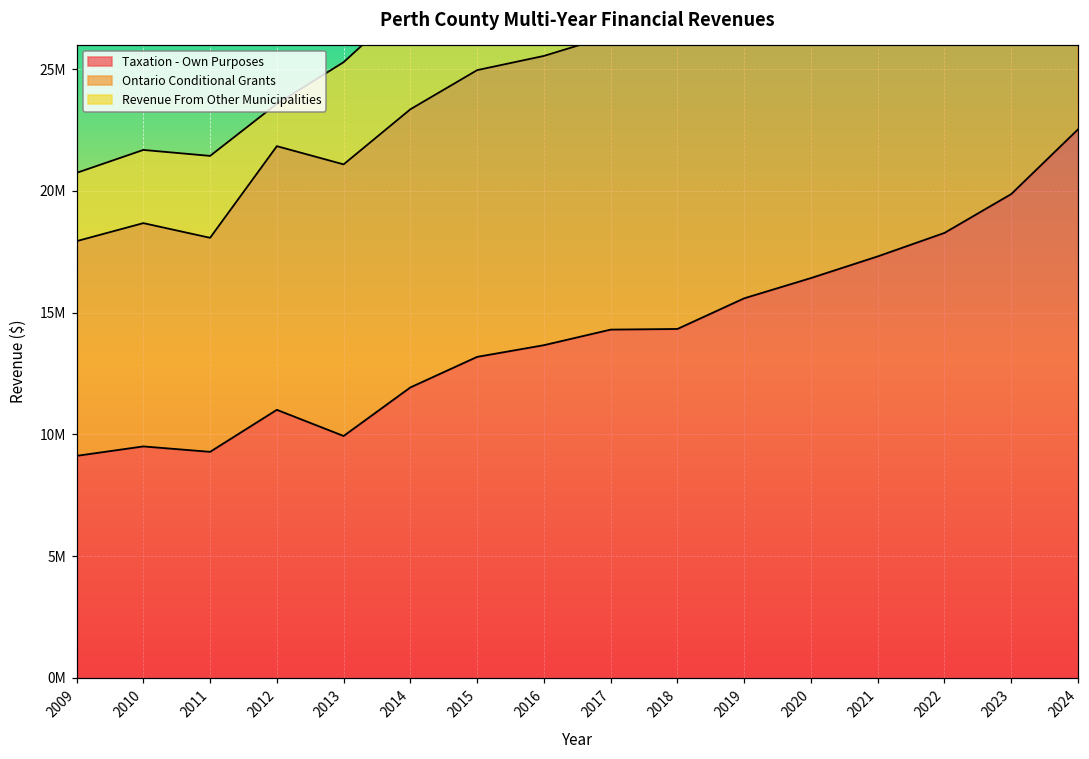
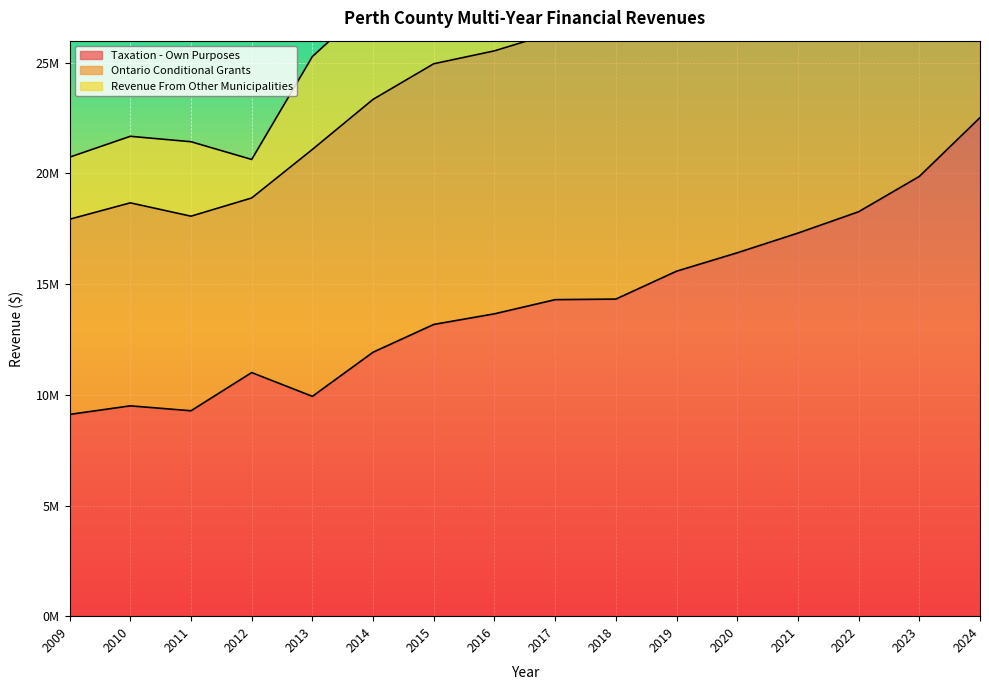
  {
    "Taxation - Own Purposes": {
      "2009": 9100000,
      "2010": 9500000,
      "2011": 9300000,
      "2012": 11000000,
      "2013": 9900000,
      "2014": 11900000,
      "2015": 13200000,
      "2016": 13700000,
      "2017": 14300000,
      "2018": 14300000,
      "2019": 15600000,
      "2020": 16400000,
      "2021": 17300000,
      "2022": 18300000,
      "2023": 19900000,
      "2024": 22500000
    },
    "Ontario Conditional Grants": {
      "2009": 8800000,
      "2010": 9200000,
      "2011": 8800000,
-     "2012": 10800000,
+     "2012": 7900000,
      "2013": 11200000,
      "2014": 11400000,
      "2015": 11800000,
      "2016": 11900000
    },
    "Revenue From Other Municipalities": {
      "2009": 2800000,
      "2010": 3000000,
      "2011": 3400000,
      "2013": 4200000
    }
  }
